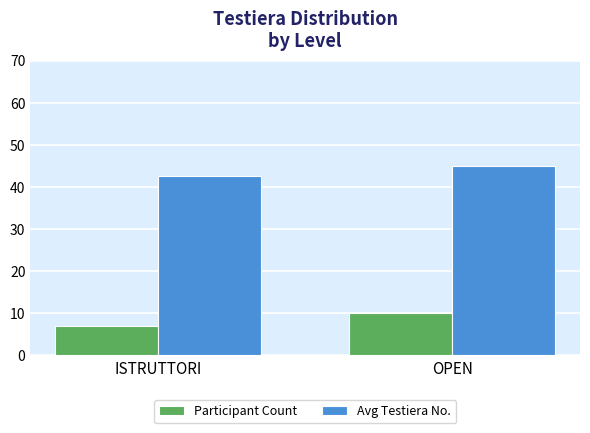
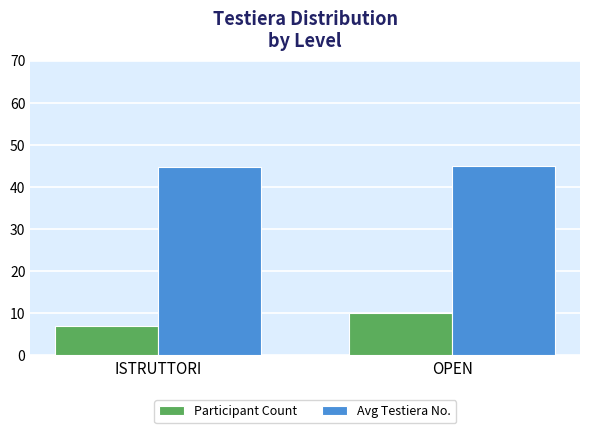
  {
    "Participant Count": {
      "ISTRUTTORI": 7,
      "OPEN": 10
    },
    "Avg Testiera No.": {
-     "ISTRUTTORI": 43,
+     "ISTRUTTORI": 45,
      "OPEN": 45
    }
  }
